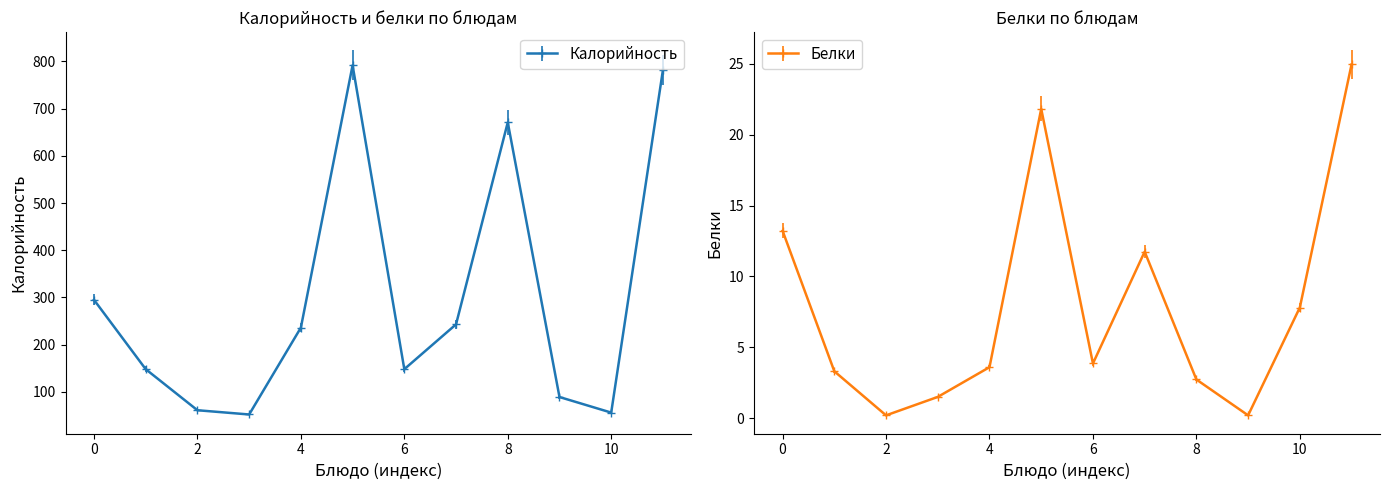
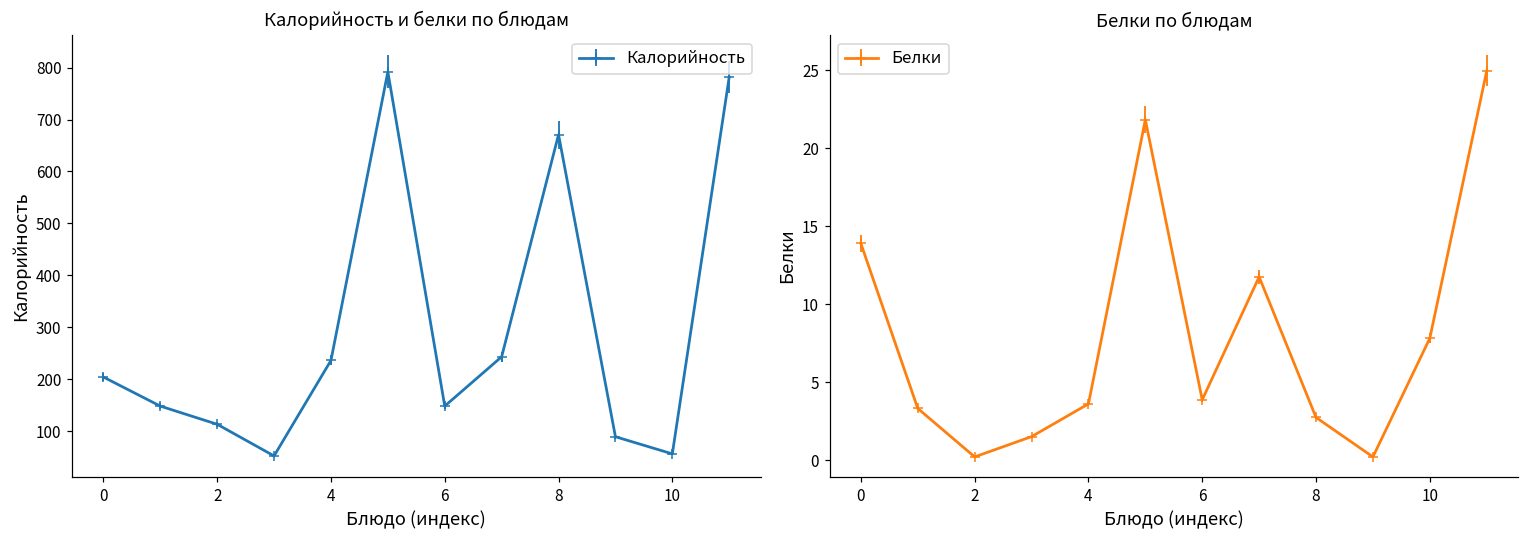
  {
    "Калорийность и белки по блюдам": {
-     "0": 300,
-     "2": 60,
+     "0": 200,
+     "2": 110,
      "4": 240,
      "6": 150,
      "8": 670,
      "10": 60
    },
    "Белки по блюдам": {
-     "0": 13.2,
+     "0": 13.9,
      "2": 0.2,
      "4": 3.6,
      "6": 3.9,
      "8": 2.7,
      "10": 7.8
    }
  }
